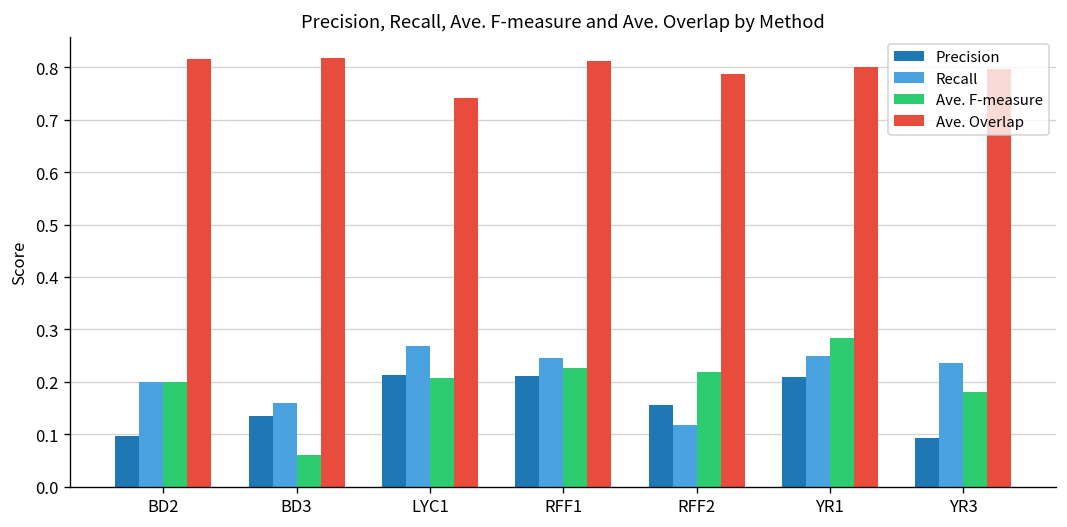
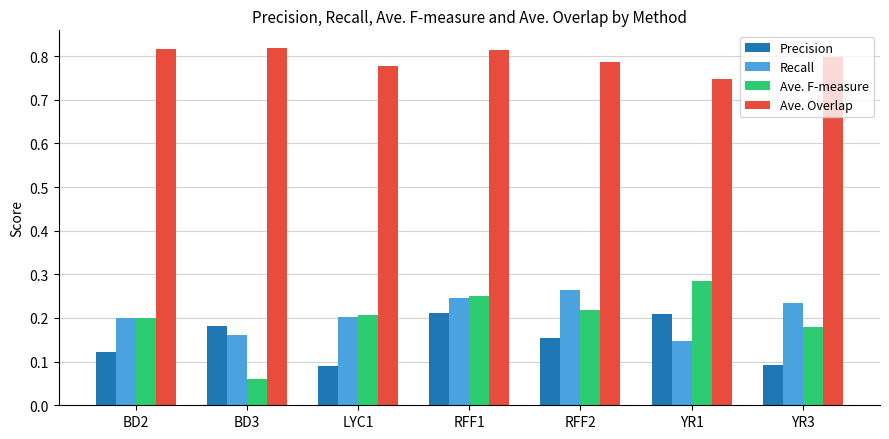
  {
    "Precision": {
-     "BD2": 0.10,
-     "BD3": 0.14,
-     "LYC1": 0.21,
+     "BD2": 0.12,
+     "BD3": 0.18,
+     "LYC1": 0.09,
      "RFF1": 0.21,
      "RFF2": 0.16,
      "YR1": 0.21,
      "YR3": 0.09
    },
    "Recall": {
      "BD2": 0.20,
      "BD3": 0.16,
-     "LYC1": 0.27,
+     "LYC1": 0.20,
      "RFF1": 0.25,
-     "RFF2": 0.12,
-     "YR1": 0.25,
+     "RFF2": 0.26,
+     "YR1": 0.15,
      "YR3": 0.24
    },
    "Ave. F-measure": {
      "BD2": 0.20,
      "BD3": 0.06,
      "LYC1": 0.21,
-     "RFF1": 0.23,
+     "RFF1": 0.25,
      "RFF2": 0.22,
      "YR1": 0.28,
      "YR3": 0.18
    },
    "Ave. Overlap": {
      "BD2": 0.82,
      "BD3": 0.82,
-     "LYC1": 0.74,
+     "LYC1": 0.78,
      "RFF1": 0.81,
      "RFF2": 0.79,
-     "YR1": 0.80
+     "YR1": 0.75
    }
  }
